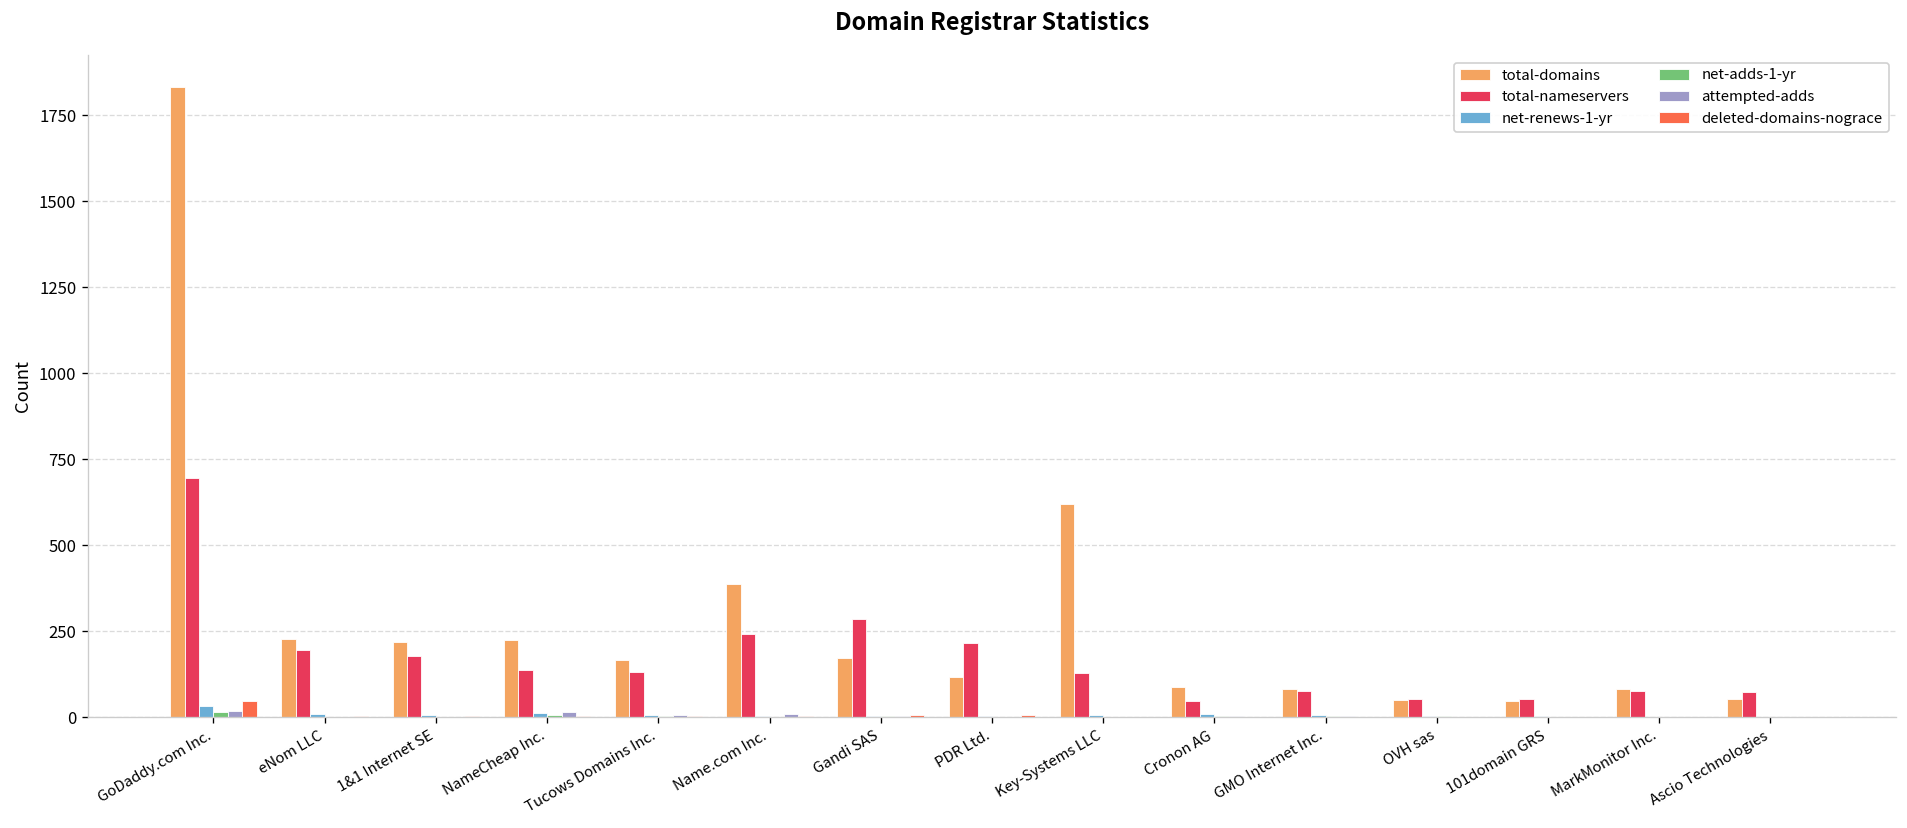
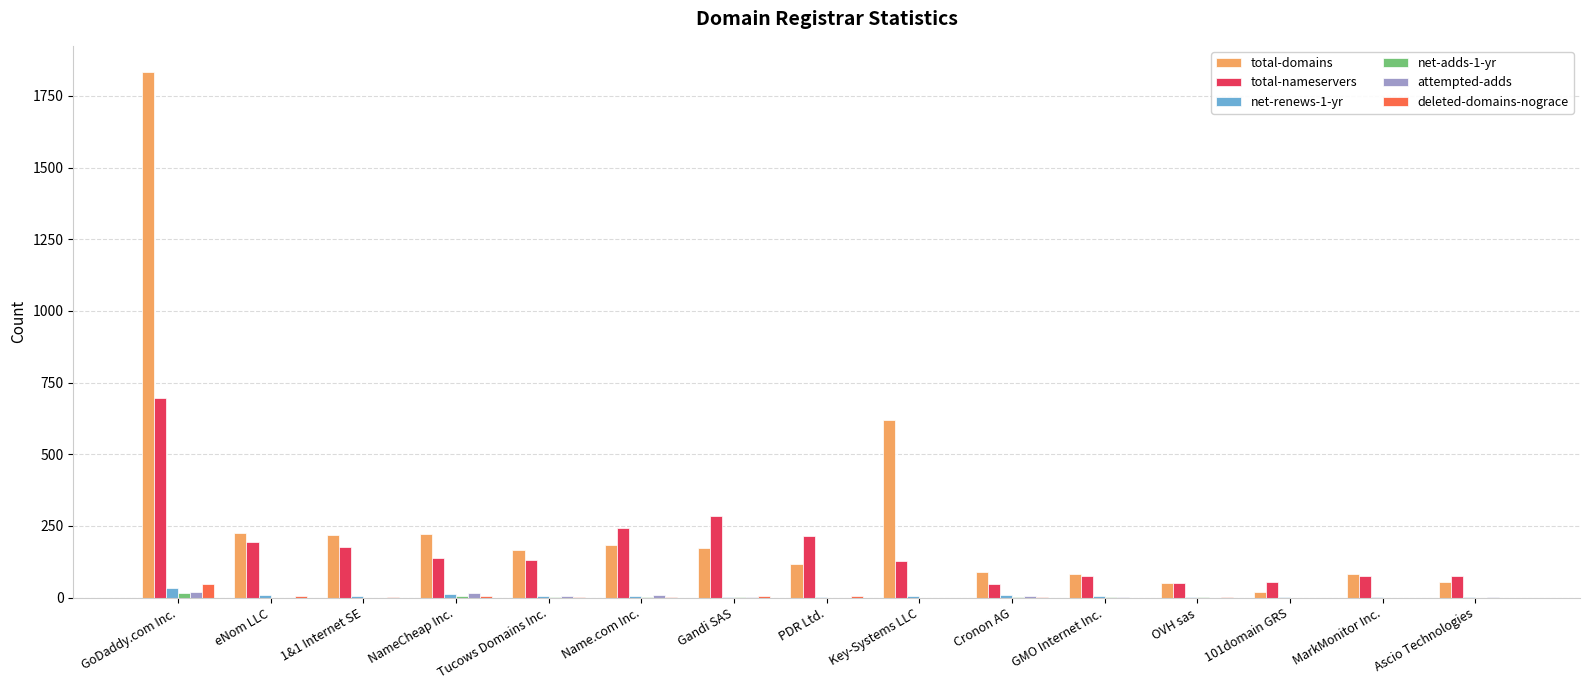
  {
    "total-domains": {
      "GoDaddy.com Inc.": 1830,
      "eNom LLC": 230,
      "1&1 Internet SE": 220,
      "NameCheap Inc.": 220,
      "Tucows Domains Inc.": 170,
-     "Name.com Inc.": 390,
+     "Name.com Inc.": 190,
      "Gandi SAS": 170,
      "PDR Ltd.": 120,
      "Key-Systems LLC": 620,
      "Cronon AG": 90,
      "GMO Internet Inc.": 80,
      "OVH sas": 50,
-     "101domain GRS": 50,
+     "101domain GRS": 20,
      "MarkMonitor Inc.": 80,
      "Ascio Technologies": 50
    },
    "net-adds-1-yr": {
      "GoDaddy.com Inc.": 20,
      "eNom LLC": 0,
      "1&1 Internet SE": 0,
      "PDR Ltd.": 0,
      "Key-Systems LLC": 0,
      "101domain GRS": 0,
      "MarkMonitor Inc.": 0,
      "Ascio Technologies": 0
    }
  }
